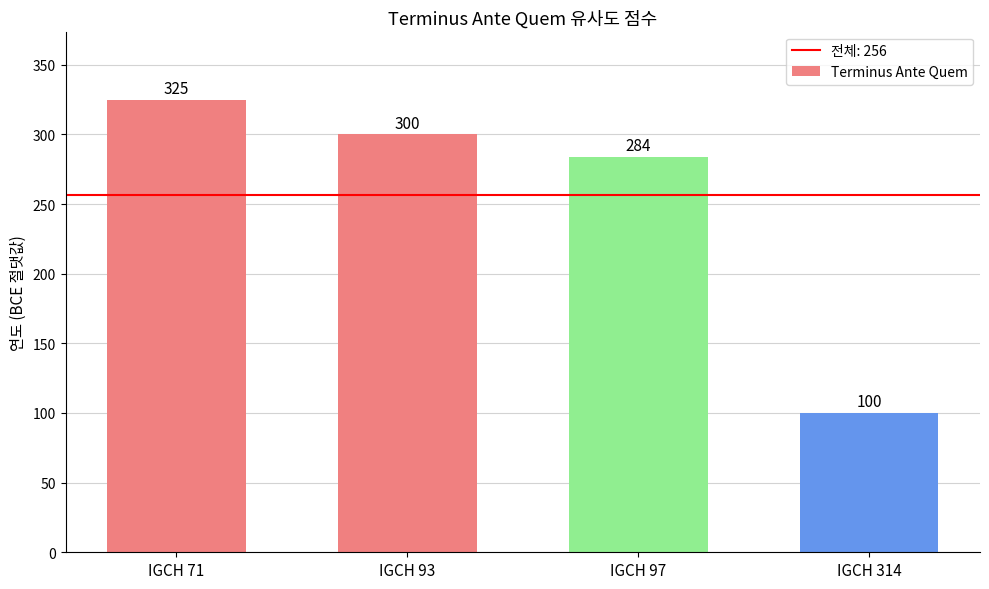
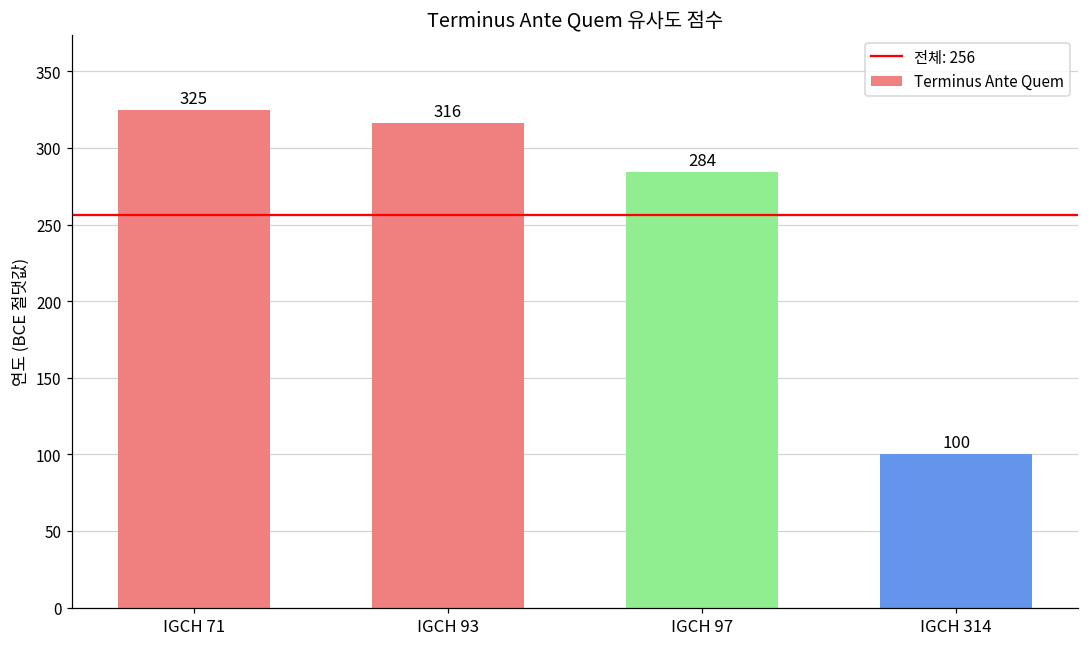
  {
    "IGCH 71": 325,
-   "IGCH 93": 300,
+   "IGCH 93": 316,
    "IGCH 97": 284,
    "IGCH 314": 100
  }
